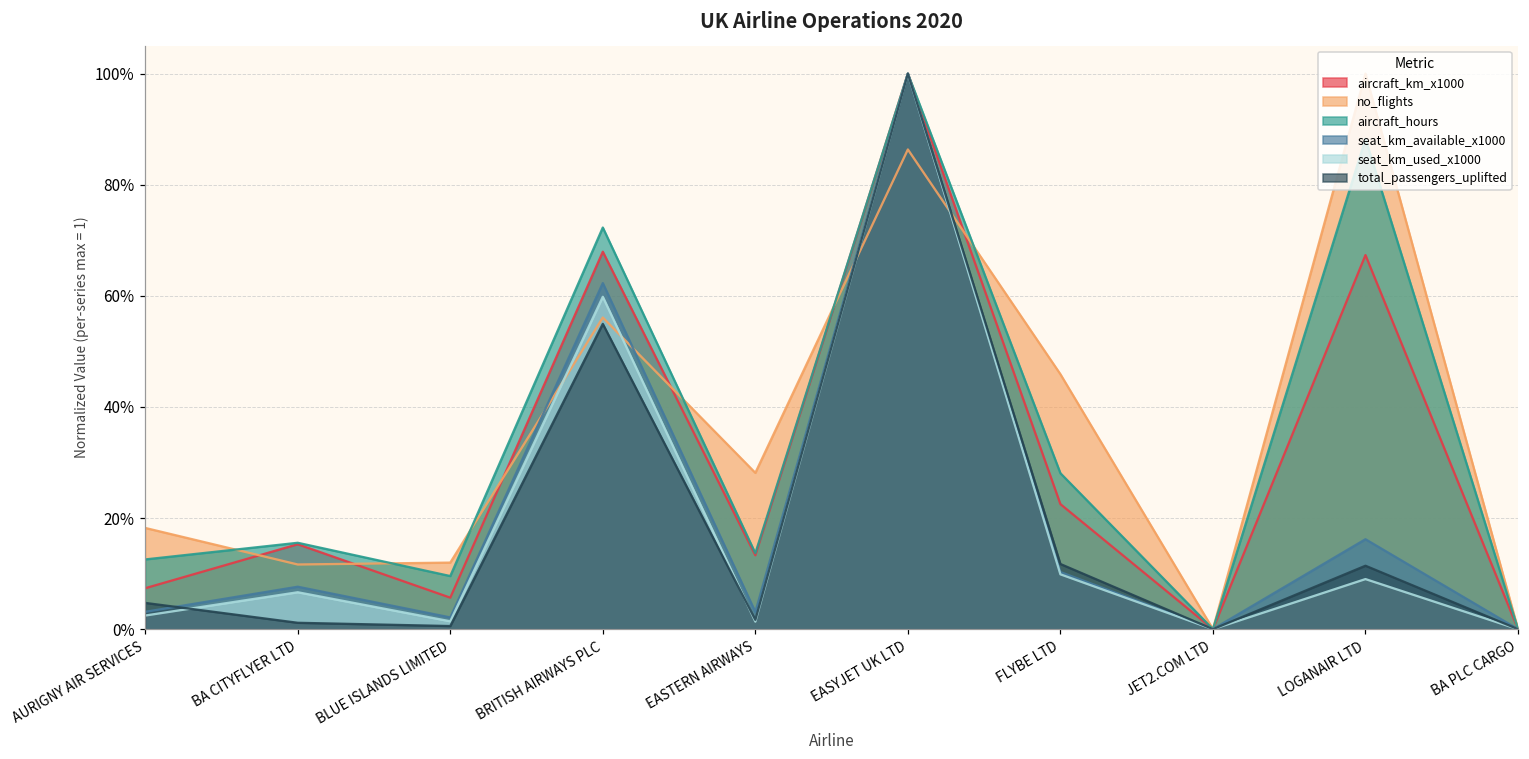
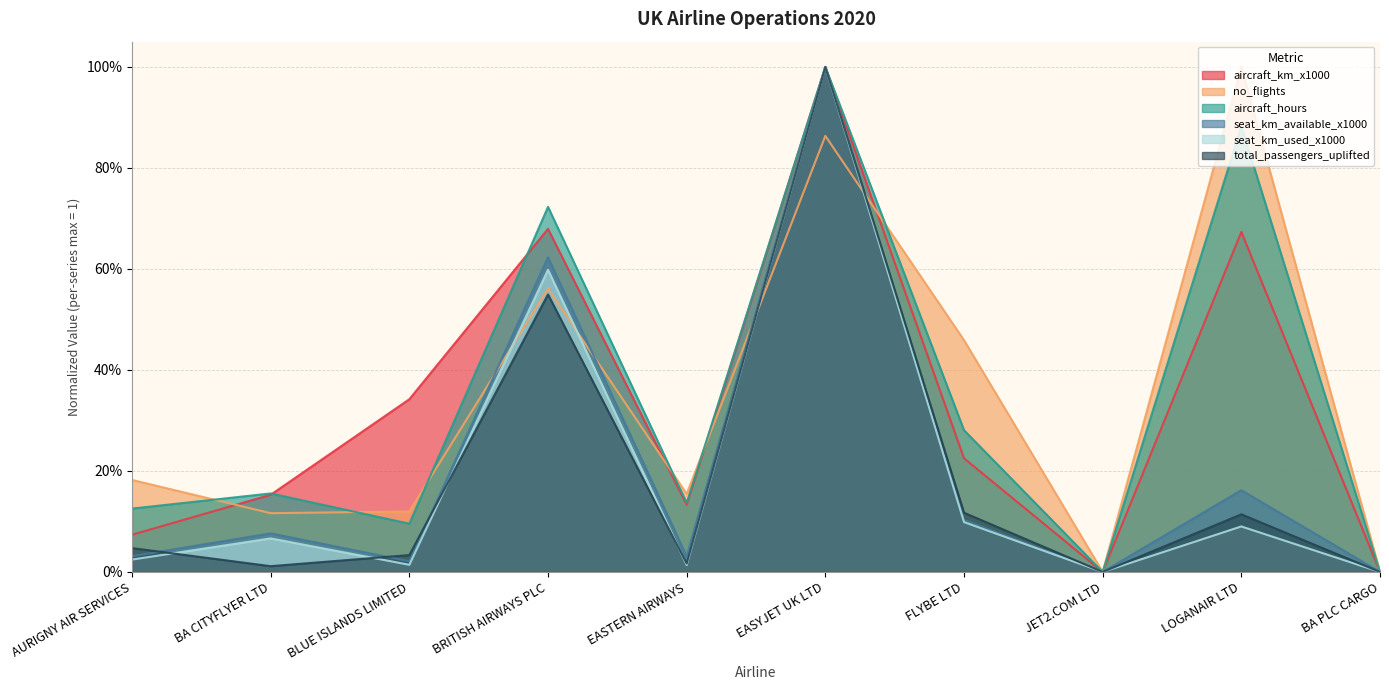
  {
    "aircraft_km_x1000": {
      "AURIGNY AIR SERVICES": "7%",
-     "BLUE ISLANDS LIMITED": "6%",
+     "BLUE ISLANDS LIMITED": "34%",
      "BRITISH AIRWAYS PLC": "68%",
      "FLYBE LTD": "23%",
      "LOGANAIR LTD": "67%"
    },
    "no_flights": {
      "AURIGNY AIR SERVICES": "18%",
      "BA CITYFLYER LTD": "12%",
      "BLUE ISLANDS LIMITED": "12%",
      "BRITISH AIRWAYS PLC": "56%",
-     "EASTERN AIRWAYS": "28%",
+     "EASTERN AIRWAYS": "15%",
      "EASYJET UK LTD": "86%",
      "FLYBE LTD": "46%"
    },
    "seat_km_used_x1000": {
      "AURIGNY AIR SERVICES": "2%",
      "BA CITYFLYER LTD": "7%",
      "BLUE ISLANDS LIMITED": "1%",
      "BRITISH AIRWAYS PLC": "60%",
      "LOGANAIR LTD": "9%"
    },
    "total_passengers_uplifted": {
      "AURIGNY AIR SERVICES": "5%",
      "BA CITYFLYER LTD": "1%",
-     "BLUE ISLANDS LIMITED": "1%",
+     "BLUE ISLANDS LIMITED": "3%",
      "BRITISH AIRWAYS PLC": "55%",
      "FLYBE LTD": "12%",
      "LOGANAIR LTD": "11%"
    }
  }
